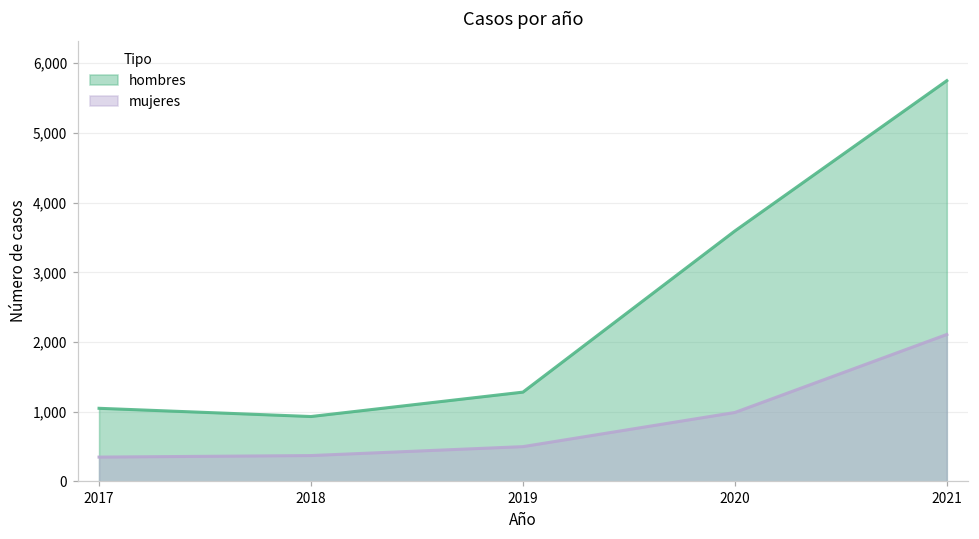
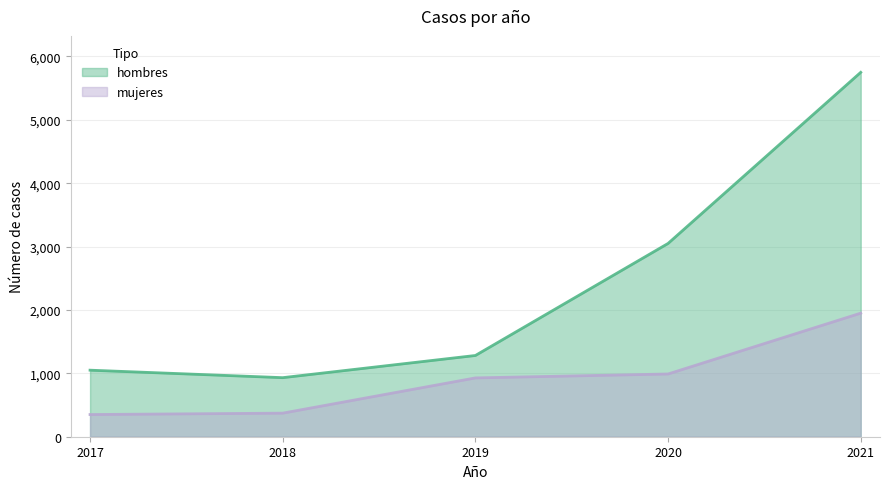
  {
    "hombres": {
      "2017": "1,100",
      "2018": "900",
      "2019": "1,300",
-     "2020": "3,600",
+     "2020": "3,100",
      "2021": "5,800"
    },
    "mujeres": {
      "2017": "400",
      "2018": "400",
-     "2019": "500",
+     "2019": "900",
      "2020": "1,000",
-     "2021": "2,100"
+     "2021": "2,000"
    }
  }
